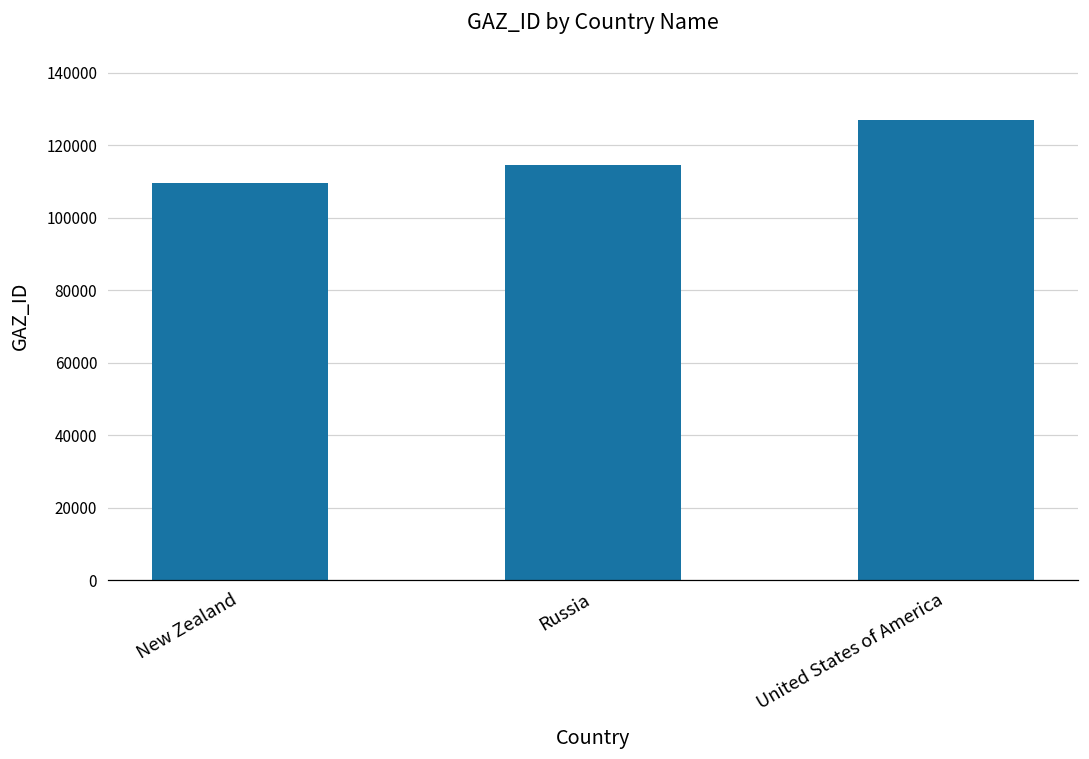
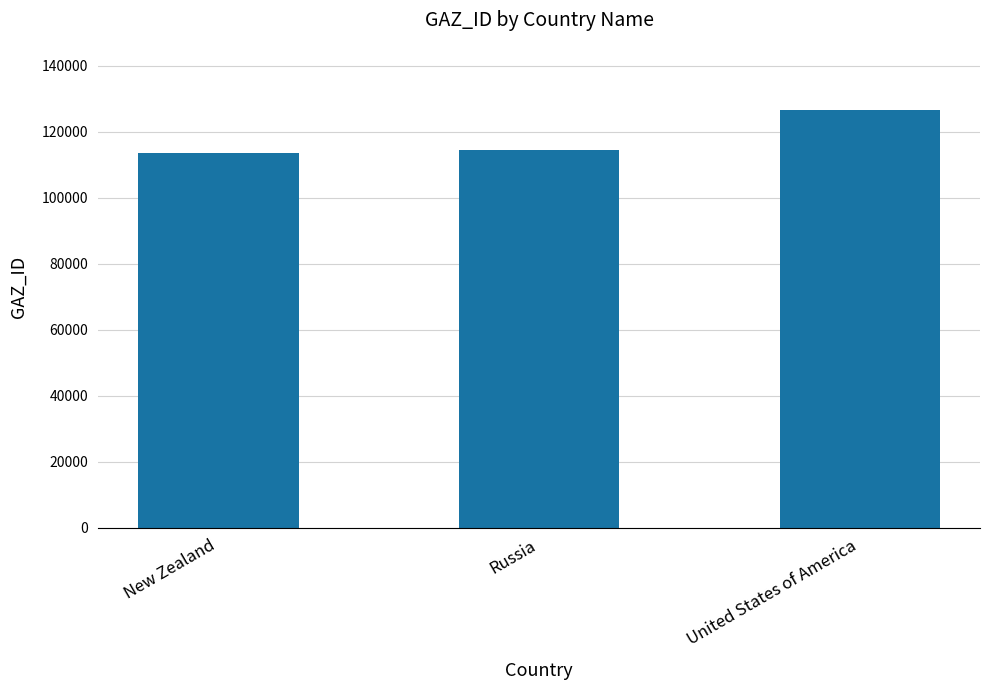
  {
-   "New Zealand": 109000,
+   "New Zealand": 114000,
    "Russia": 114000,
    "United States of America": 127000
  }
